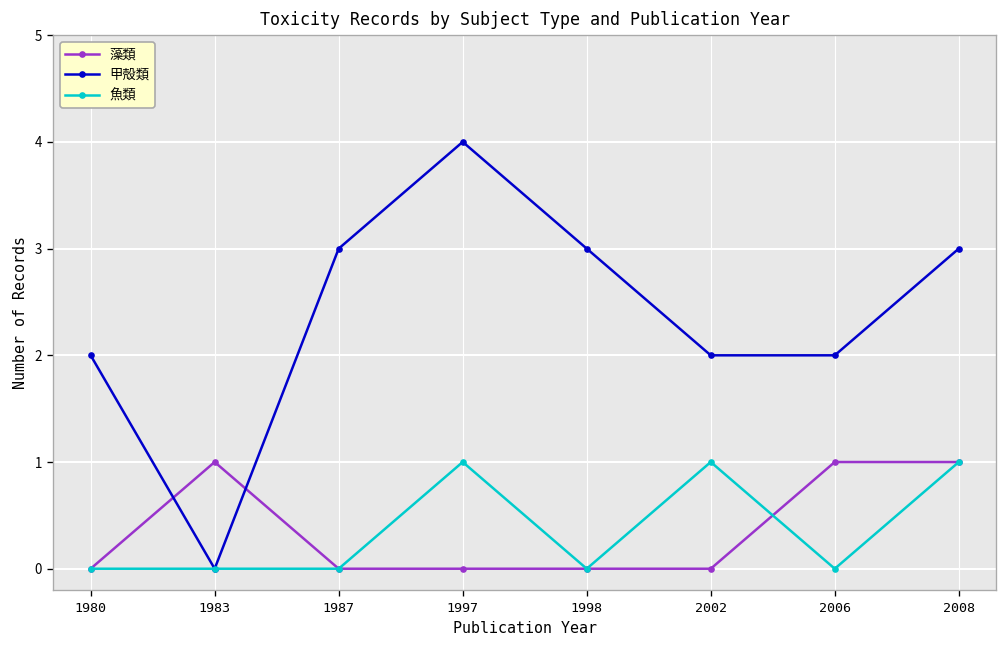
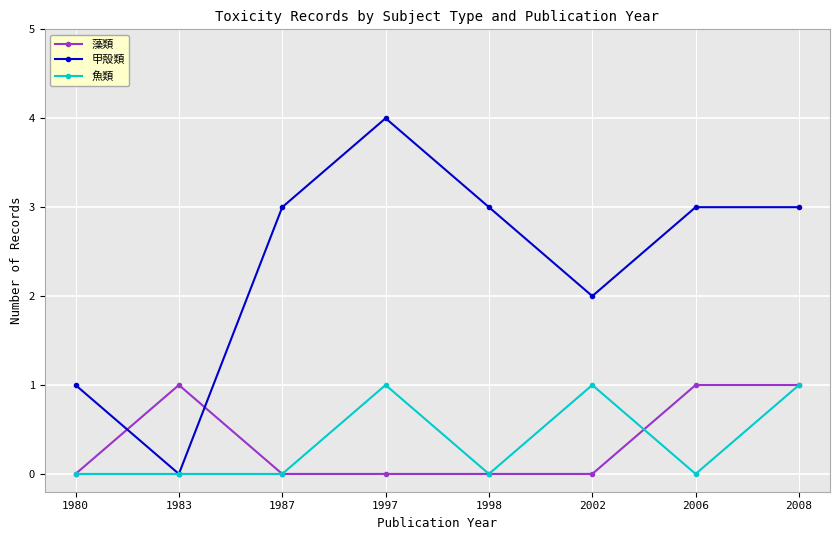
  {
    "藻類": {
      "1983": 1,
      "1997": 0,
      "2002": 0,
      "2006": 1
    },
    "甲殻類": {
-     "1980": 2,
+     "1980": 1,
      "1987": 3,
      "1997": 4,
      "1998": 3,
      "2002": 2,
-     "2006": 2,
+     "2006": 3,
      "2008": 3
    },
    "魚類": {
      "1997": 1,
      "2002": 1,
      "2006": 0
    }
  }
